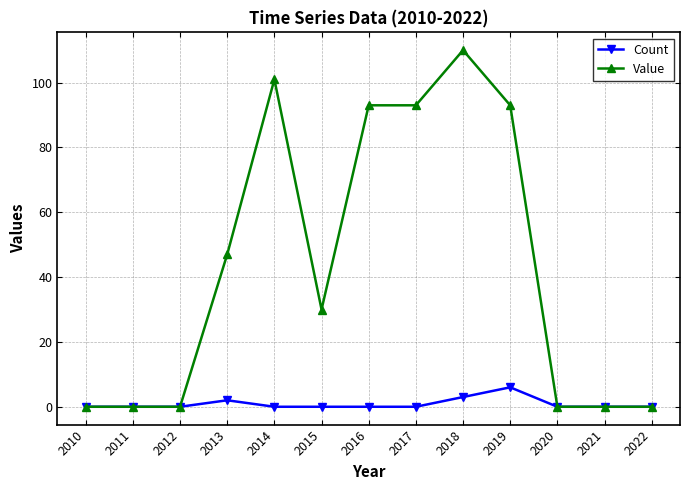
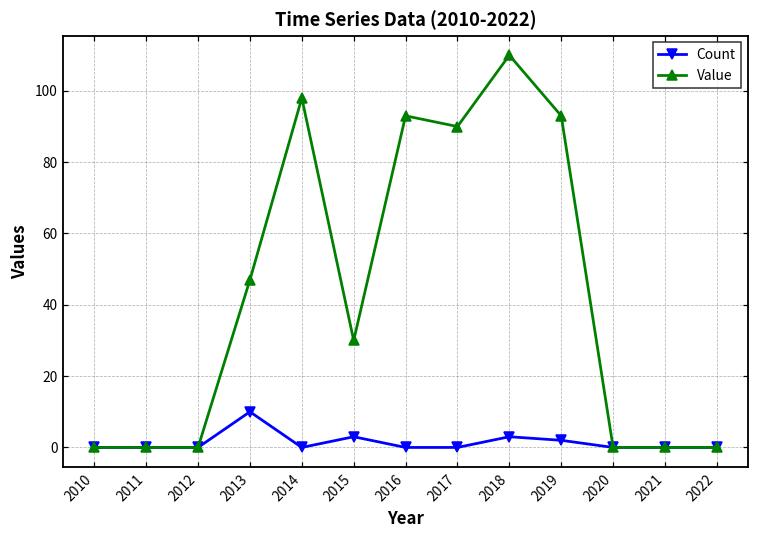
  {
    "Count": {
-     "2013": 2,
+     "2013": 10,
      "2014": 0,
-     "2015": 0,
+     "2015": 3,
      "2016": 0,
      "2017": 0,
      "2018": 3,
-     "2019": 6
+     "2019": 2
    },
    "Value": {
      "2013": 47,
-     "2014": 101,
+     "2014": 98,
      "2015": 30,
      "2016": 93,
-     "2017": 93,
+     "2017": 90,
      "2018": 110,
      "2019": 93
    }
  }
